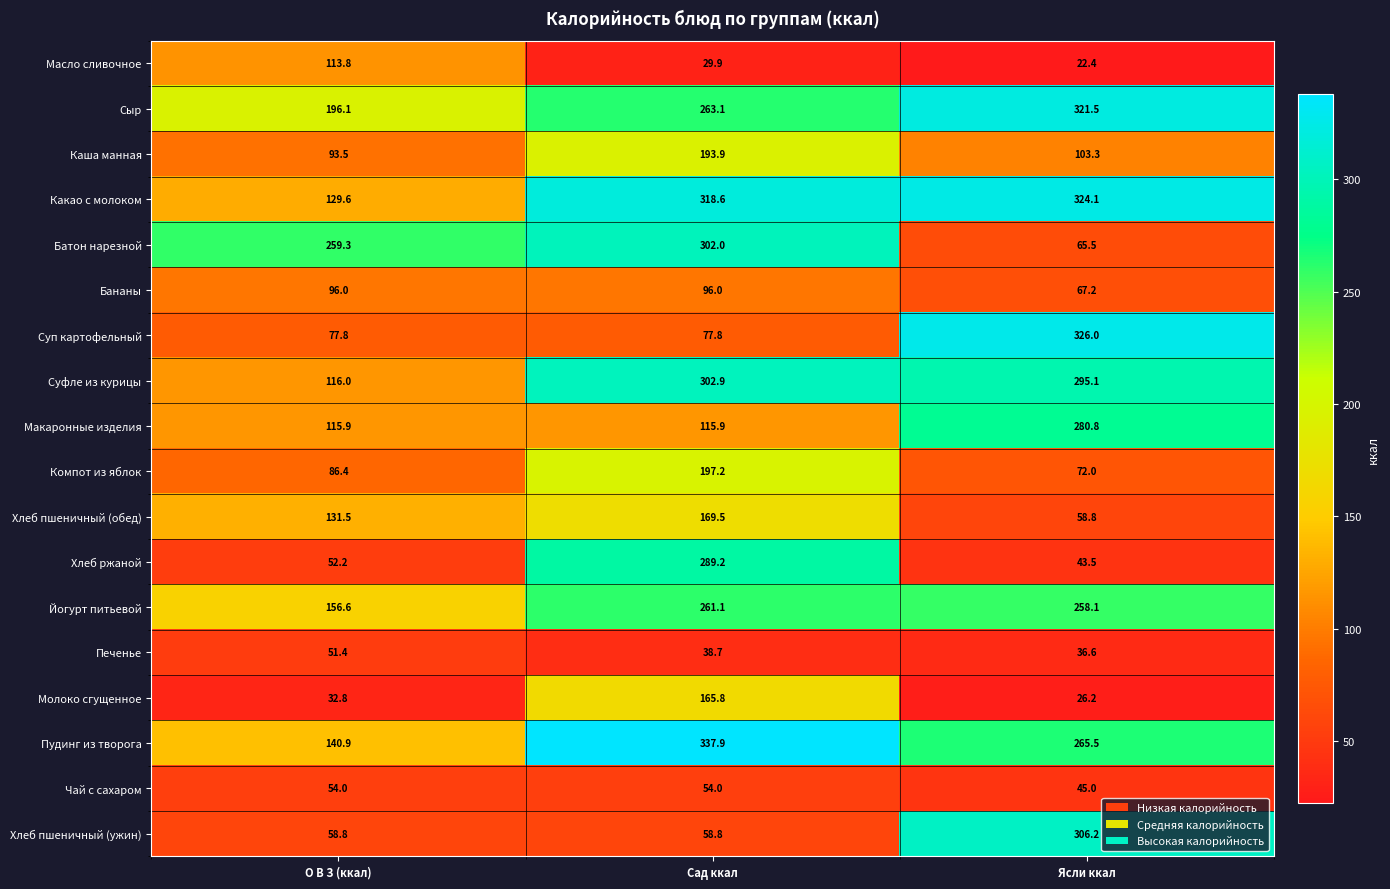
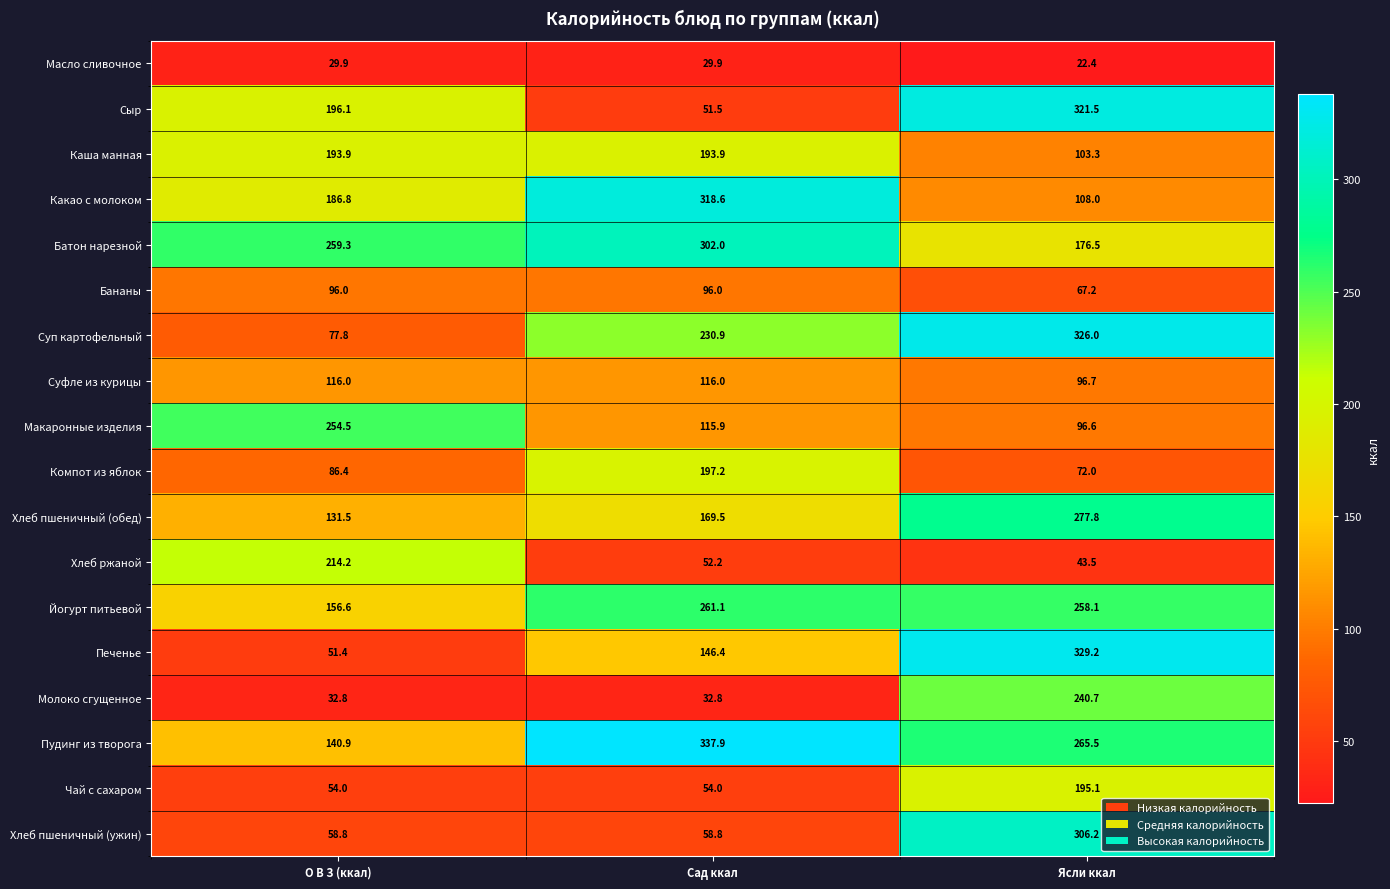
  {
    "Масло сливочное": {
-     "О В З (ккал)": 113.8,
+     "О В З (ккал)": 29.9,
      "Сад ккал": 29.9,
      "Ясли ккал": 22.4
    },
    "Сыр": {
      "О В З (ккал)": 196.1,
-     "Сад ккал": 263.1,
+     "Сад ккал": 51.5,
      "Ясли ккал": 321.5
    },
    "Каша манная": {
-     "О В З (ккал)": 93.5,
+     "О В З (ккал)": 193.9,
      "Сад ккал": 193.9,
      "Ясли ккал": 103.3
    },
    "Какао с молоком": {
-     "О В З (ккал)": 129.6,
+     "О В З (ккал)": 186.8,
      "Сад ккал": 318.6,
-     "Ясли ккал": 324.1
+     "Ясли ккал": 108.0
    },
    "Батон нарезной": {
      "О В З (ккал)": 259.3,
      "Сад ккал": 302.0,
-     "Ясли ккал": 65.5
+     "Ясли ккал": 176.5
    },
    "Бананы": {
      "О В З (ккал)": 96.0,
      "Сад ккал": 96.0,
      "Ясли ккал": 67.2
    },
    "Суп картофельный": {
      "О В З (ккал)": 77.8,
-     "Сад ккал": 77.8,
+     "Сад ккал": 230.9,
      "Ясли ккал": 326.0
    },
    "Суфле из курицы": {
      "О В З (ккал)": 116.0,
-     "Сад ккал": 302.9,
-     "Ясли ккал": 295.1
+     "Сад ккал": 116.0,
+     "Ясли ккал": 96.7
    },
    "Макаронные изделия": {
-     "О В З (ккал)": 115.9,
+     "О В З (ккал)": 254.5,
      "Сад ккал": 115.9,
-     "Ясли ккал": 280.8
+     "Ясли ккал": 96.6
    },
    "Компот из яблок": {
      "О В З (ккал)": 86.4,
      "Сад ккал": 197.2,
      "Ясли ккал": 72.0
    },
    "Хлеб пшеничный (обед)": {
      "О В З (ккал)": 131.5,
      "Сад ккал": 169.5,
-     "Ясли ккал": 58.8
+     "Ясли ккал": 277.8
    },
    "Хлеб ржаной": {
-     "О В З (ккал)": 52.2,
-     "Сад ккал": 289.2,
+     "О В З (ккал)": 214.2,
+     "Сад ккал": 52.2,
      "Ясли ккал": 43.5
    },
    "Йогурт питьевой": {
      "О В З (ккал)": 156.6,
      "Сад ккал": 261.1,
      "Ясли ккал": 258.1
    },
    "Печенье": {
      "О В З (ккал)": 51.4,
-     "Сад ккал": 38.7,
-     "Ясли ккал": 36.6
+     "Сад ккал": 146.4,
+     "Ясли ккал": 329.2
    },
    "Молоко сгущенное": {
      "О В З (ккал)": 32.8,
-     "Сад ккал": 165.8,
-     "Ясли ккал": 26.2
+     "Сад ккал": 32.8,
+     "Ясли ккал": 240.7
    },
    "Пудинг из творога": {
      "О В З (ккал)": 140.9,
      "Сад ккал": 337.9,
      "Ясли ккал": 265.5
    },
    "Чай с сахаром": {
      "О В З (ккал)": 54.0,
      "Сад ккал": 54.0,
-     "Ясли ккал": 45.0
+     "Ясли ккал": 195.1
    },
    "Хлеб пшеничный (ужин)": {
      "О В З (ккал)": 58.8,
      "Сад ккал": 58.8,
      "Ясли ккал": 306.2
    }
  }
